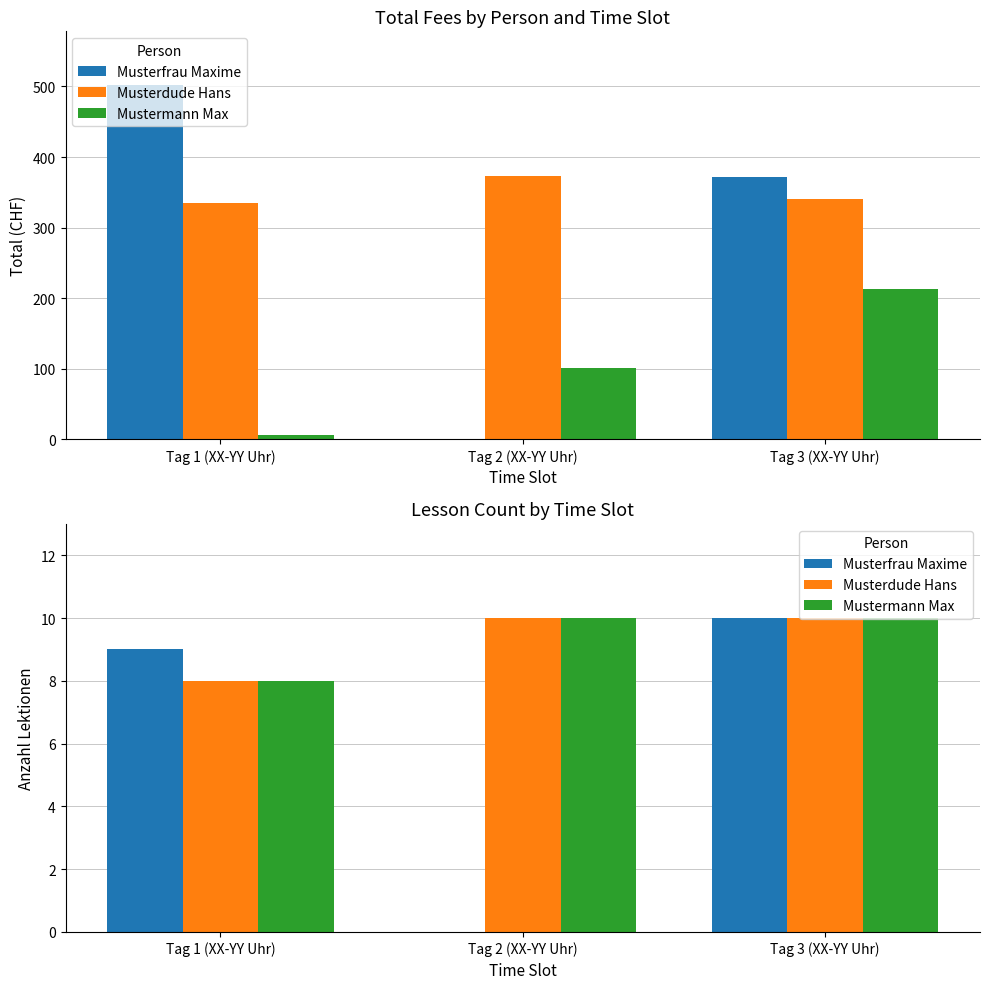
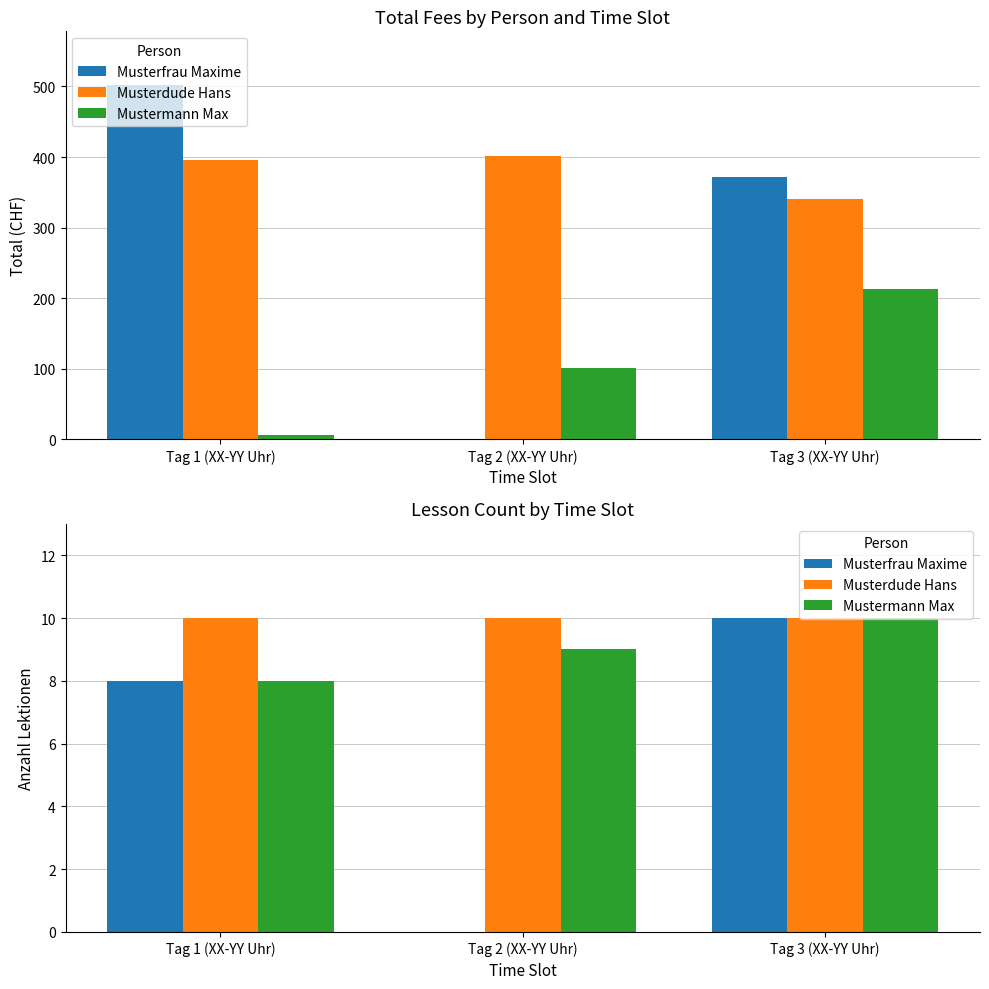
  {
    "Total Fees by Person and Time Slot": {
      "Musterfrau Maxime": {
        "Tag 2 (XX-YY Uhr)": 0,
        "Tag 3 (XX-YY Uhr)": 370
      },
      "Musterdude Hans": {
-       "Tag 1 (XX-YY Uhr)": 330,
-       "Tag 2 (XX-YY Uhr)": 370,
+       "Tag 1 (XX-YY Uhr)": 400,
+       "Tag 2 (XX-YY Uhr)": 400,
        "Tag 3 (XX-YY Uhr)": 340
      },
      "Mustermann Max": {
        "Tag 1 (XX-YY Uhr)": 10,
        "Tag 2 (XX-YY Uhr)": 100,
        "Tag 3 (XX-YY Uhr)": 210
      }
    },
    "Lesson Count by Time Slot": {
      "Musterfrau Maxime": {
-       "Tag 1 (XX-YY Uhr)": 9,
+       "Tag 1 (XX-YY Uhr)": 8,
        "Tag 2 (XX-YY Uhr)": 0,
        "Tag 3 (XX-YY Uhr)": 10
      },
      "Musterdude Hans": {
-       "Tag 1 (XX-YY Uhr)": 8,
+       "Tag 1 (XX-YY Uhr)": 10,
        "Tag 2 (XX-YY Uhr)": 10
      },
      "Mustermann Max": {
        "Tag 1 (XX-YY Uhr)": 8,
-       "Tag 2 (XX-YY Uhr)": 10
+       "Tag 2 (XX-YY Uhr)": 9
      }
    }
  }
